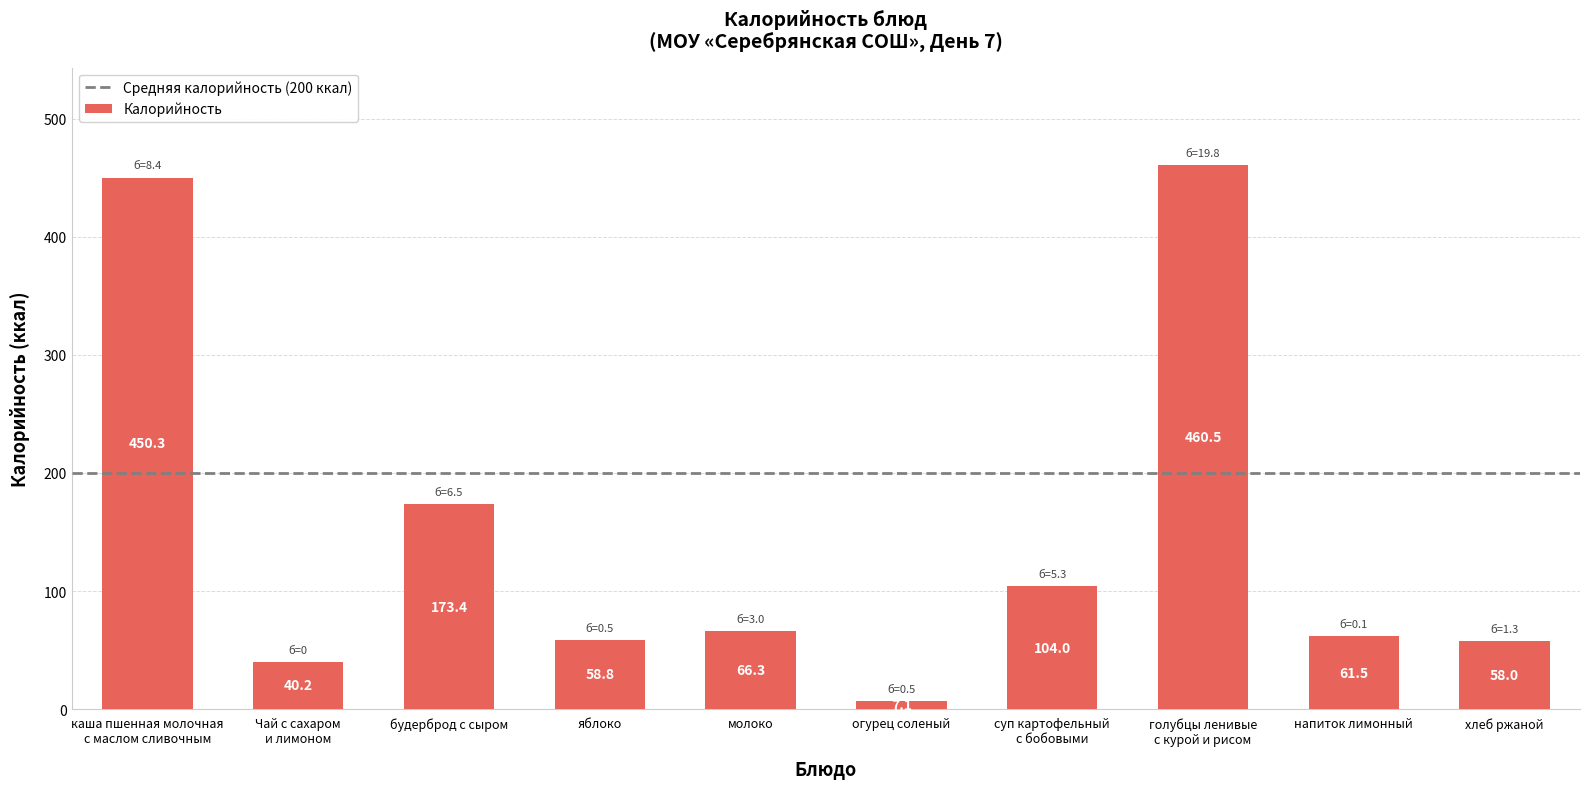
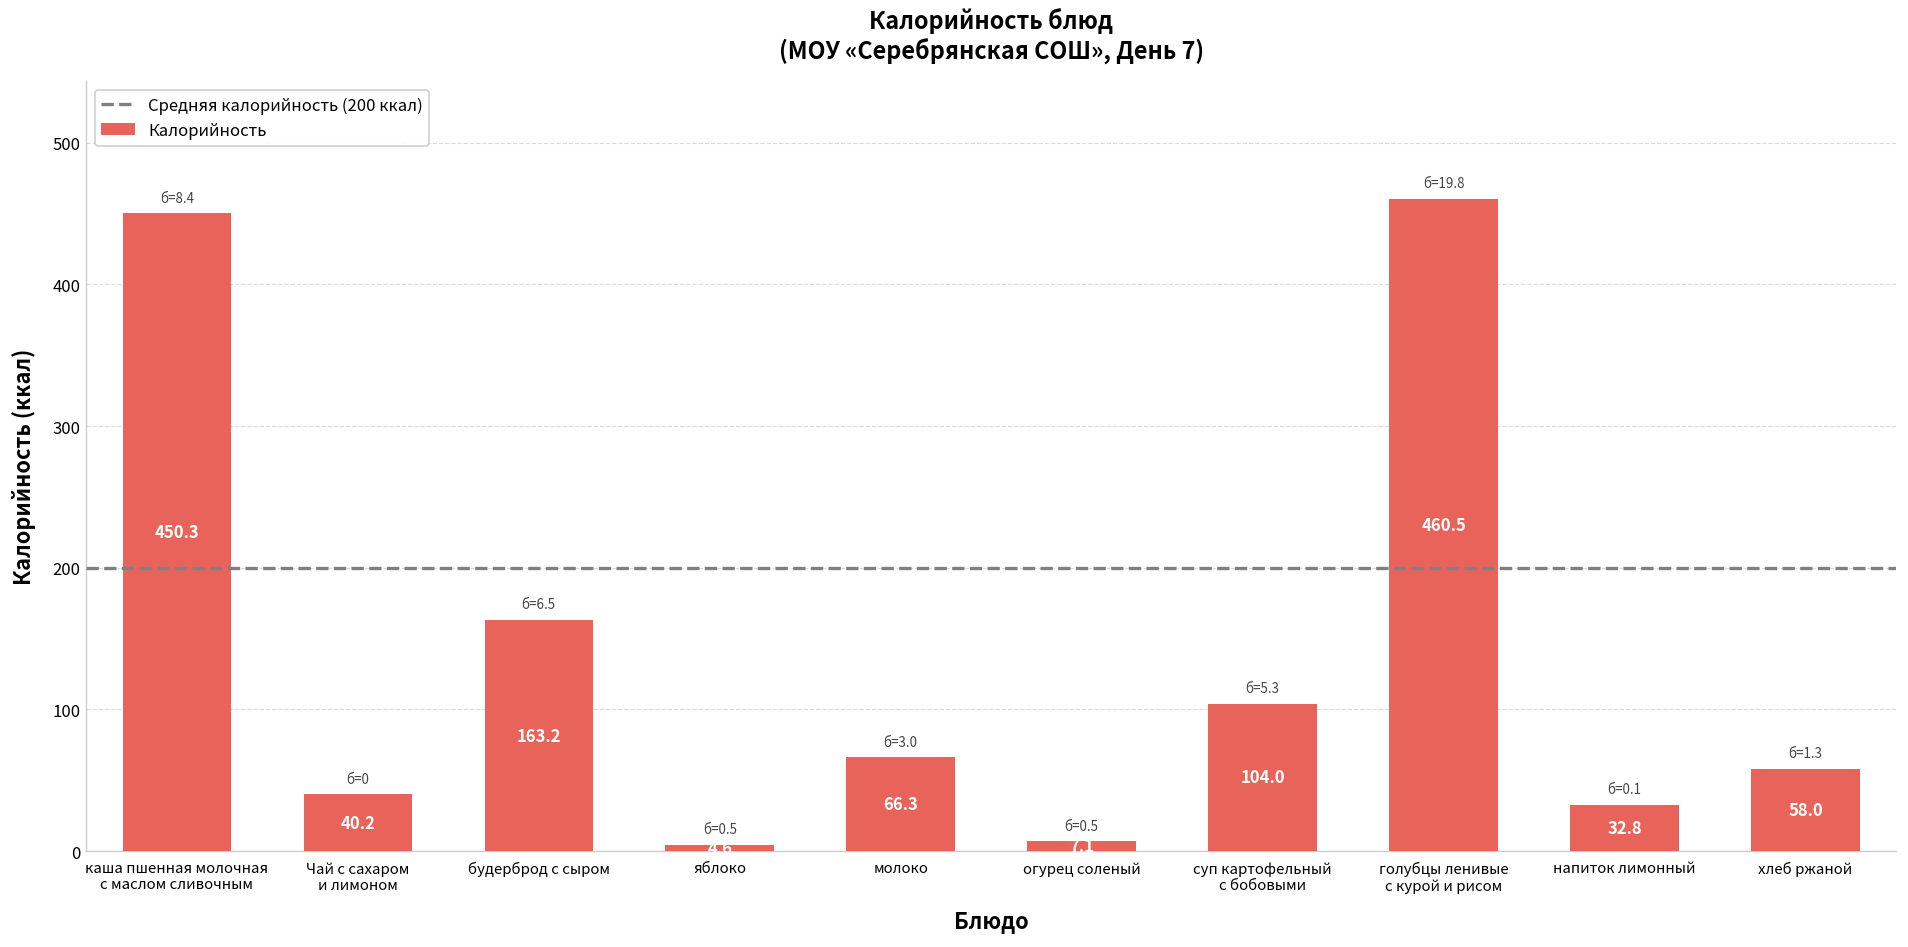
  {
    "каша пшенная молочная с маслом сливочным": 450.3,
    "Чай с сахаром и лимоном": 40.2,
-   "будерброд с сыром": 173.4,
-   "яблоко": 59,
+   "будерброд с сыром": 163.2,
+   "яблоко": 5,
    "молоко": 66.3,
    "огурец соленый": 7.1,
    "суп картофельный с бобовыми": 104.0,
    "голубцы ленивые с курой и рисом": 460.5,
-   "напиток лимонный": 61.5,
+   "напиток лимонный": 32.8,
    "хлеб ржаной": 58.0
  }
